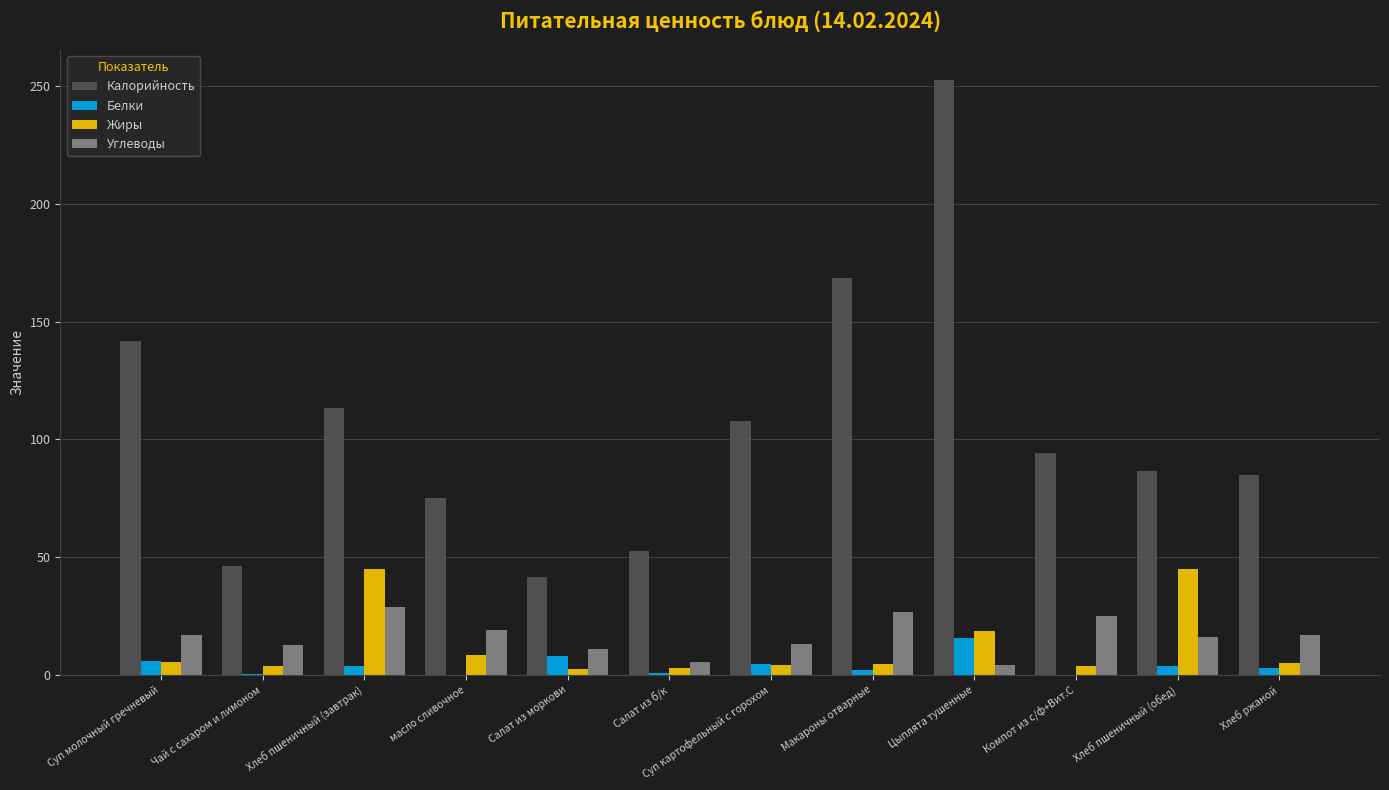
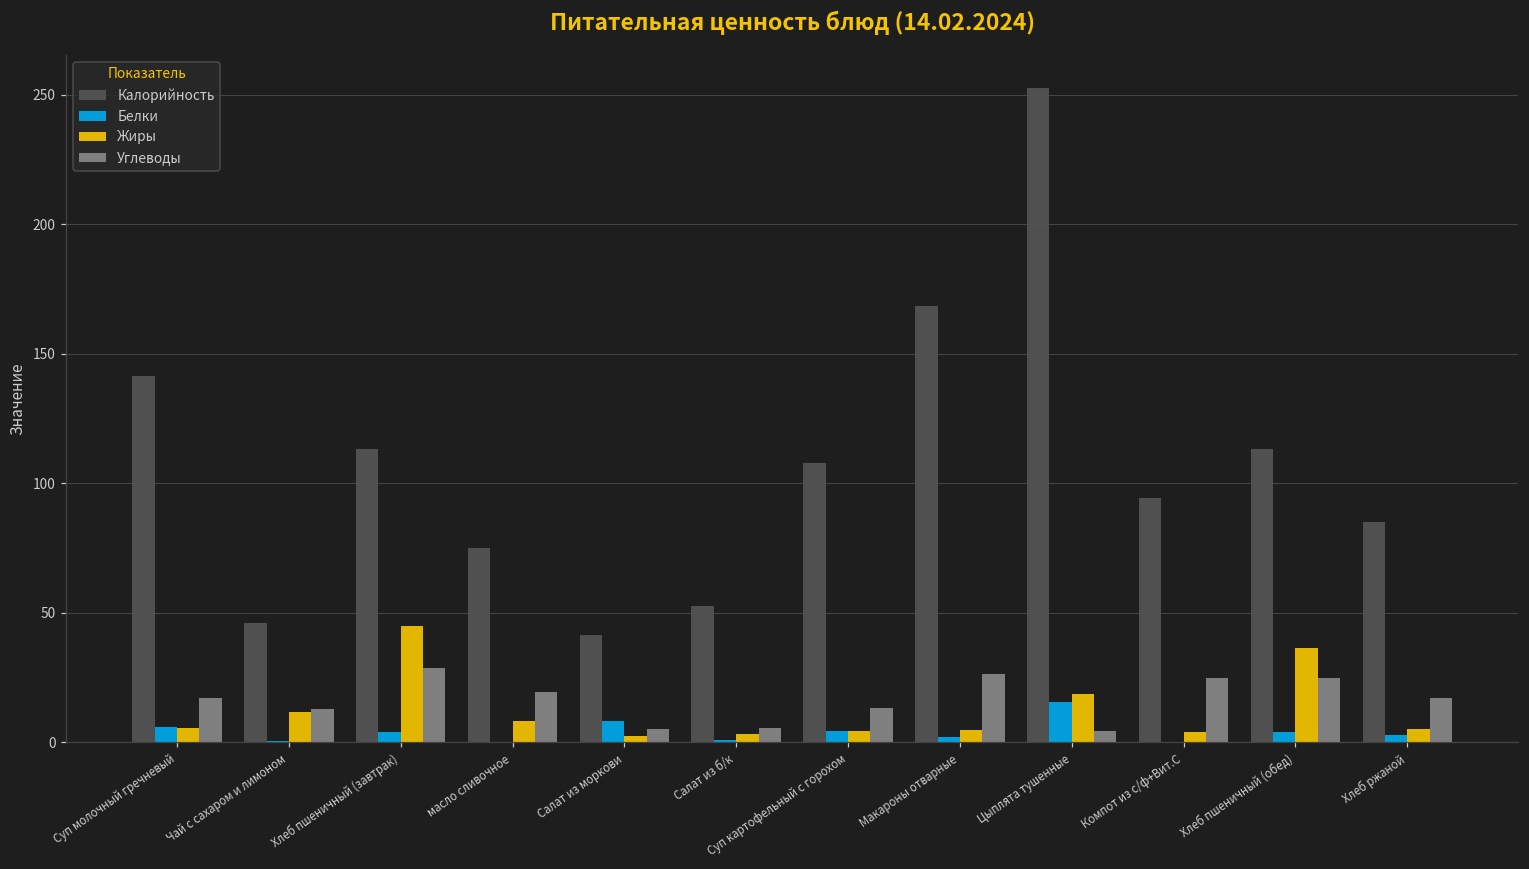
  {
    "Калорийность": {
      "Суп молочный гречневый": 142,
      "Чай с сахаром и лимоном": 46,
      "Хлеб пшеничный (завтрак)": 113,
      "масло сливочное": 75,
      "Салат из моркови": 41,
      "Салат из б/к": 52,
      "Суп картофельный с горохом": 108,
      "Макароны отварные": 168,
      "Цыплята тушенные": 253,
      "Компот из с/ф+Вит.С": 94,
-     "Хлеб пшеничный (обед)": 87,
+     "Хлеб пшеничный (обед)": 113,
      "Хлеб ржаной": 85
    },
    "Белки": {
      "Суп молочный гречневый": 6,
      "Хлеб пшеничный (завтрак)": 4,
      "масло сливочное": 0,
      "Салат из моркови": 8,
      "Суп картофельный с горохом": 4,
      "Макароны отварные": 2,
      "Цыплята тушенные": 16,
      "Хлеб пшеничный (обед)": 4,
      "Хлеб ржаной": 3
    },
    "Жиры": {
      "Суп молочный гречневый": 5,
-     "Чай с сахаром и лимоном": 4,
+     "Чай с сахаром и лимоном": 12,
      "Хлеб пшеничный (завтрак)": 45,
      "масло сливочное": 8,
      "Салат из моркови": 2,
      "Салат из б/к": 3,
      "Суп картофельный с горохом": 4,
      "Макароны отварные": 5,
      "Цыплята тушенные": 19,
      "Компот из с/ф+Вит.С": 4,
-     "Хлеб пшеничный (обед)": 45,
+     "Хлеб пшеничный (обед)": 36,
      "Хлеб ржаной": 5
    },
    "Углеводы": {
      "Суп молочный гречневый": 17,
      "Чай с сахаром и лимоном": 13,
      "Хлеб пшеничный (завтрак)": 29,
      "масло сливочное": 19,
-     "Салат из моркови": 11,
+     "Салат из моркови": 5,
      "Салат из б/к": 5,
      "Суп картофельный с горохом": 13,
      "Макароны отварные": 26,
      "Цыплята тушенные": 4,
      "Компот из с/ф+Вит.С": 25,
-     "Хлеб пшеничный (обед)": 16,
+     "Хлеб пшеничный (обед)": 25,
      "Хлеб ржаной": 17
    }
  }
